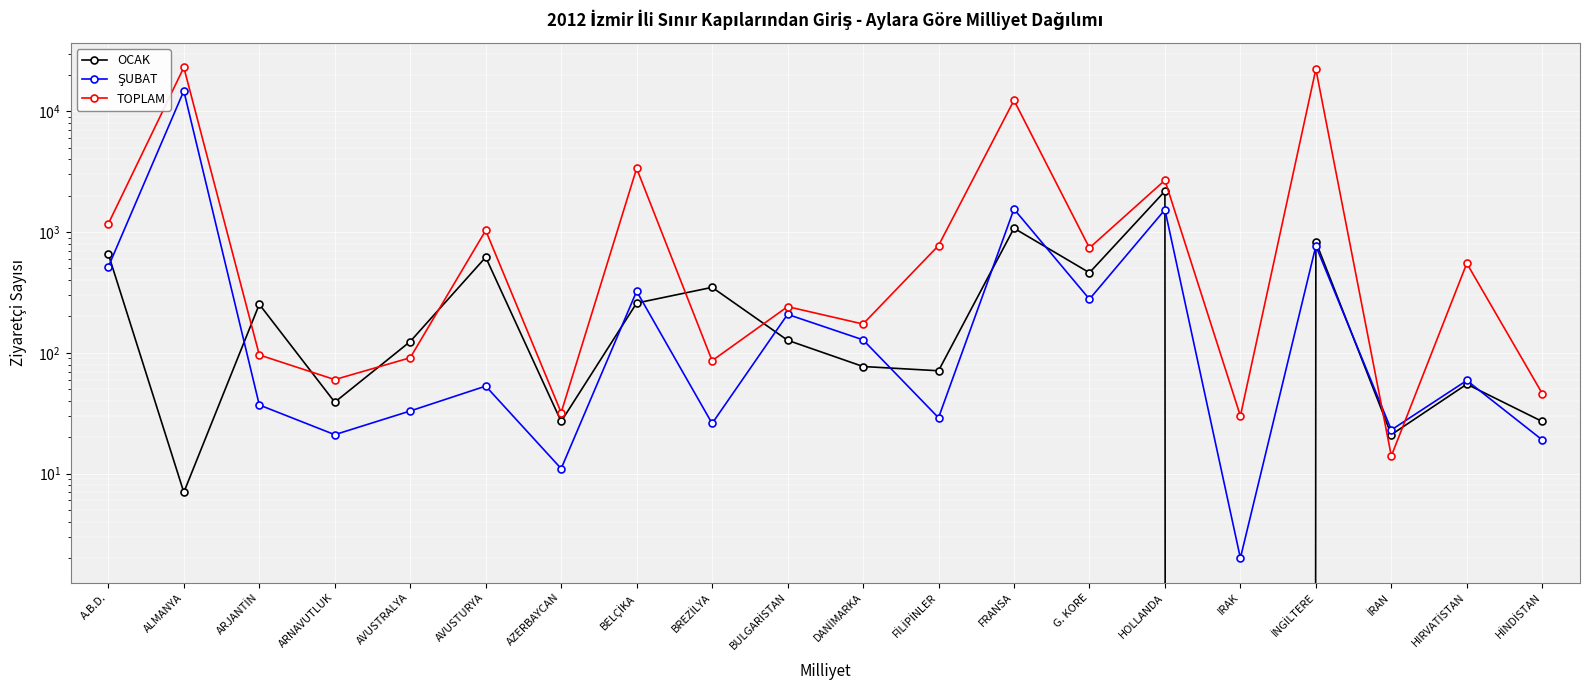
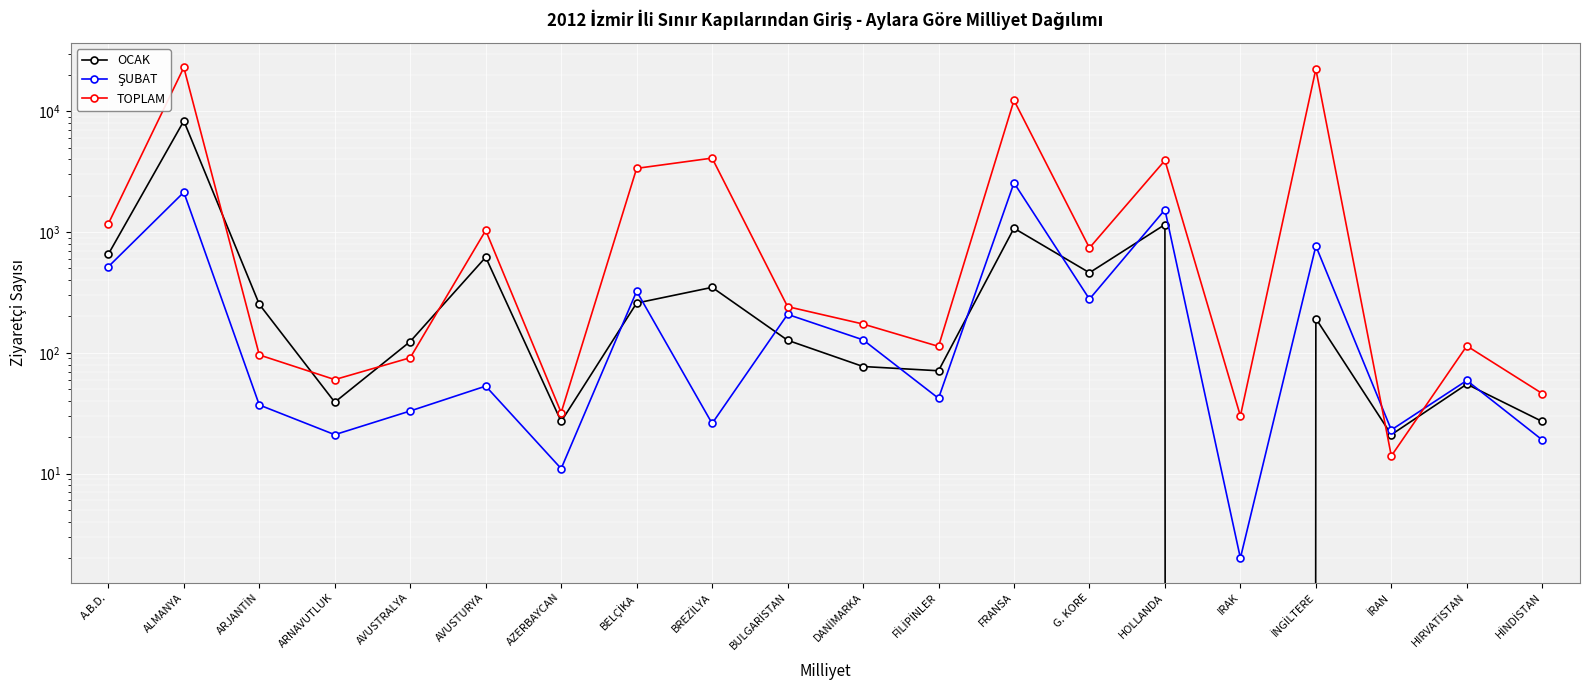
  {
    "OCAK": {
      "A.B.D.": 700,
-     "ALMANYA": 7,
+     "ALMANYA": 8000,
      "ARJANTİN": 250,
      "ARNAVUTLUK": 39,
      "AVUSTRALYA": 120,
      "AVUSTURYA": 600,
      "AZERBAYCAN": 27,
      "BELÇİKA": 260,
      "BREZİLYA": 350,
      "BULGARİSTAN": 130,
      "DANİMARKA": 80,
      "FİLİPİNLER": 70,
      "FRANSA": 1100,
      "G. KORE": 460,
-     "HOLLANDA": 2200,
-     "İNGİLTERE": 800,
+     "HOLLANDA": 1200,
+     "İNGİLTERE": 190,
      "İRAN": 21,
      "HIRVATİSTAN": 60,
      "HİNDİSTAN": 27
    },
    "ŞUBAT": {
      "A.B.D.": 520,
-     "ALMANYA": 15000,
+     "ALMANYA": 2100,
      "ARJANTİN": 37,
      "ARNAVUTLUK": 21,
      "AVUSTRALYA": 33,
      "AVUSTURYA": 50,
      "AZERBAYCAN": 11,
      "BELÇİKA": 320,
      "BREZİLYA": 26,
      "BULGARİSTAN": 210,
      "DANİMARKA": 130,
-     "FİLİPİNLER": 29,
-     "FRANSA": 1500,
+     "FİLİPİNLER": 42,
+     "FRANSA": 2600,
      "G. KORE": 280,
      "HOLLANDA": 1500,
      "IRAK": 2,
      "İNGİLTERE": 800,
      "İRAN": 23,
      "HIRVATİSTAN": 60,
      "HİNDİSTAN": 19
    },
    "TOPLAM": {
      "A.B.D.": 1200,
      "ALMANYA": 23000,
      "ARJANTİN": 100,
      "ARNAVUTLUK": 60,
      "AVUSTRALYA": 90,
      "AVUSTURYA": 1000,
      "AZERBAYCAN": 32,
      "BELÇİKA": 3400,
-     "BREZİLYA": 90,
+     "BREZİLYA": 4100,
      "BULGARİSTAN": 240,
      "DANİMARKA": 170,
-     "FİLİPİNLER": 800,
+     "FİLİPİNLER": 110,
      "FRANSA": 12000,
      "G. KORE": 700,
-     "HOLLANDA": 2700,
+     "HOLLANDA": 3900,
      "IRAK": 30,
      "İNGİLTERE": 22000,
      "İRAN": 14,
-     "HIRVATİSTAN": 600,
+     "HIRVATİSTAN": 110,
      "HİNDİSTAN": 46
    }
  }
